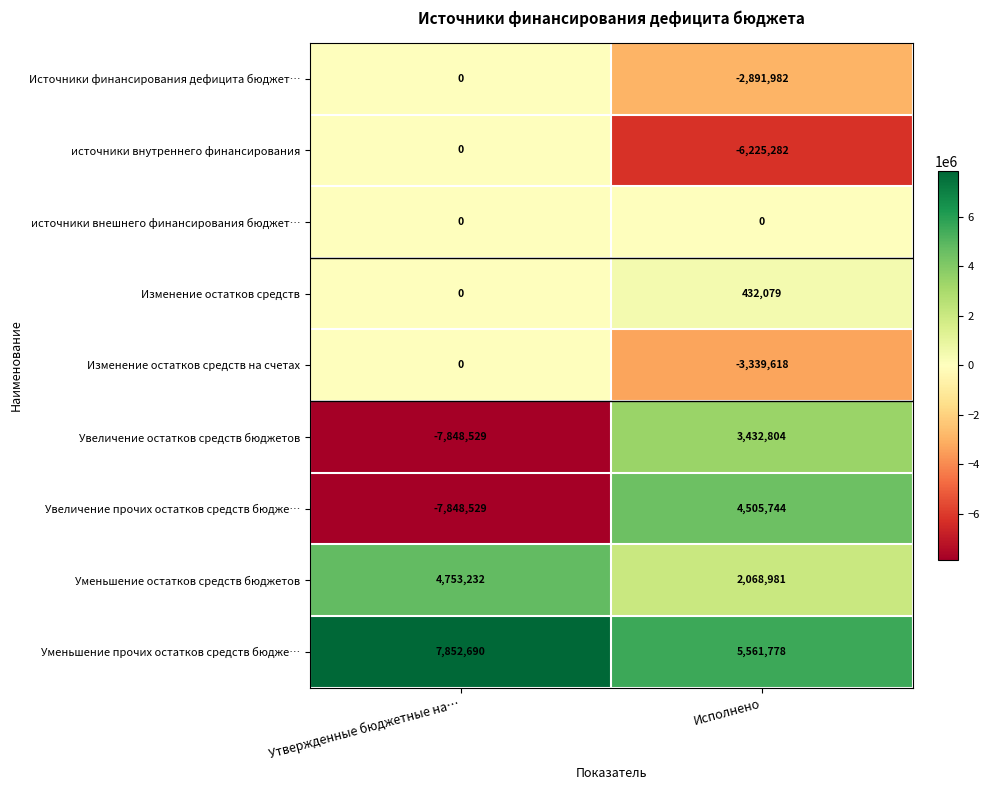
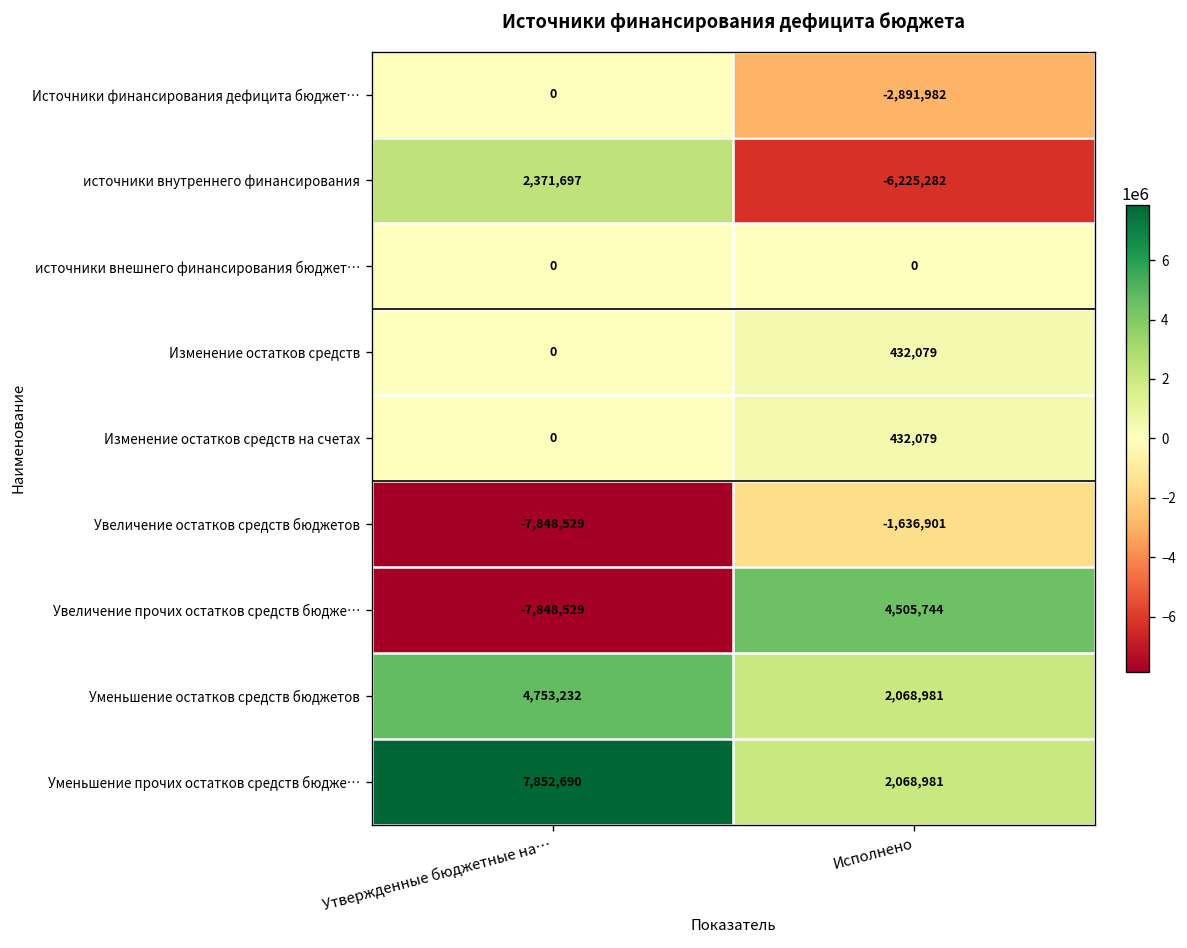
  {
    "Источники финансирования дефицита бюджет…": {
      "Утвержденные бюджетные на…": "0",
      "Исполнено": "-2,891,982"
    },
    "источники внутреннего финансирования": {
-     "Утвержденные бюджетные на…": "0",
+     "Утвержденные бюджетные на…": "2,371,697",
      "Исполнено": "-6,225,282"
    },
    "источники внешнего финансирования бюджет…": {
      "Утвержденные бюджетные на…": "0",
      "Исполнено": "0"
    },
    "Изменение остатков средств": {
      "Утвержденные бюджетные на…": "0",
      "Исполнено": "432,079"
    },
    "Изменение остатков средств на счетах": {
      "Утвержденные бюджетные на…": "0",
-     "Исполнено": "-3,339,618"
+     "Исполнено": "432,079"
    },
    "Увеличение остатков средств бюджетов": {
      "Утвержденные бюджетные на…": "-7,848,529",
-     "Исполнено": "3,432,804"
+     "Исполнено": "-1,636,901"
    },
    "Увеличение прочих остатков средств бюдже…": {
      "Утвержденные бюджетные на…": "-7,848,529",
      "Исполнено": "4,505,744"
    },
    "Уменьшение остатков средств бюджетов": {
      "Утвержденные бюджетные на…": "4,753,232",
      "Исполнено": "2,068,981"
    },
    "Уменьшение прочих остатков средств бюдже…": {
      "Утвержденные бюджетные на…": "7,852,690",
-     "Исполнено": "5,561,778"
+     "Исполнено": "2,068,981"
    }
  }
